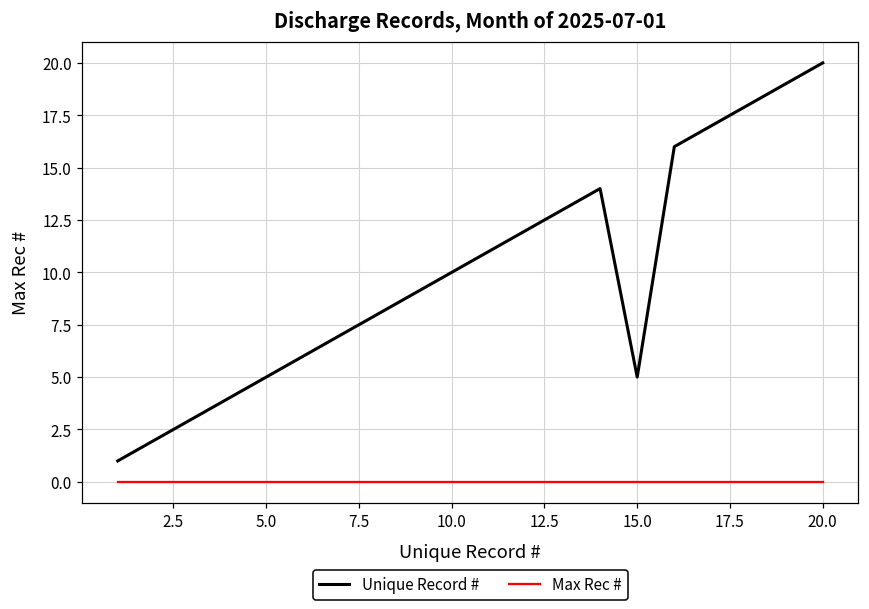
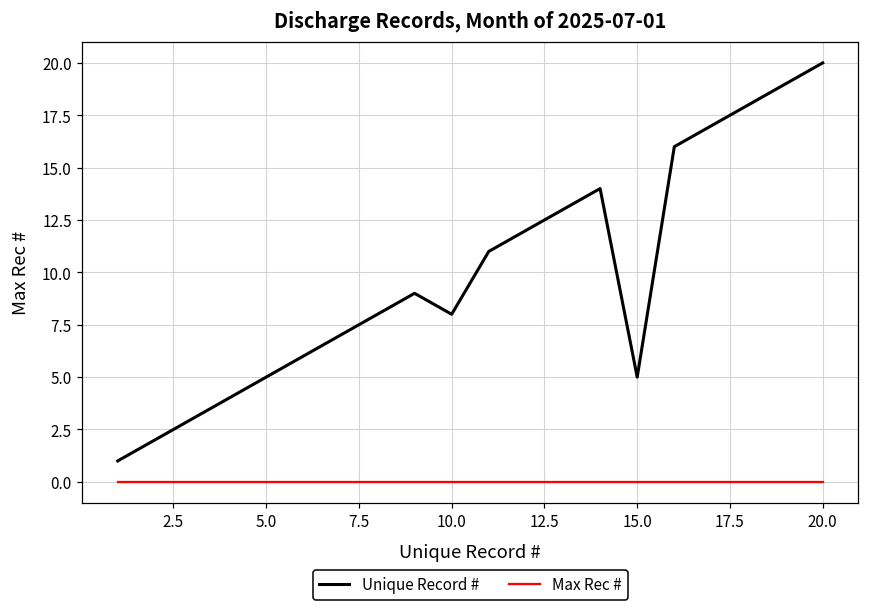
  {
    "Unique Record #": {
      "5.0": 5,
-     "10.0": 10,
+     "10.0": 8,
      "15.0": 5,
      "20.0": 20
    },
    "Max Rec #": {
      "5.0": 0,
      "10.0": 0,
      "15.0": 0,
      "20.0": 0
    }
  }
